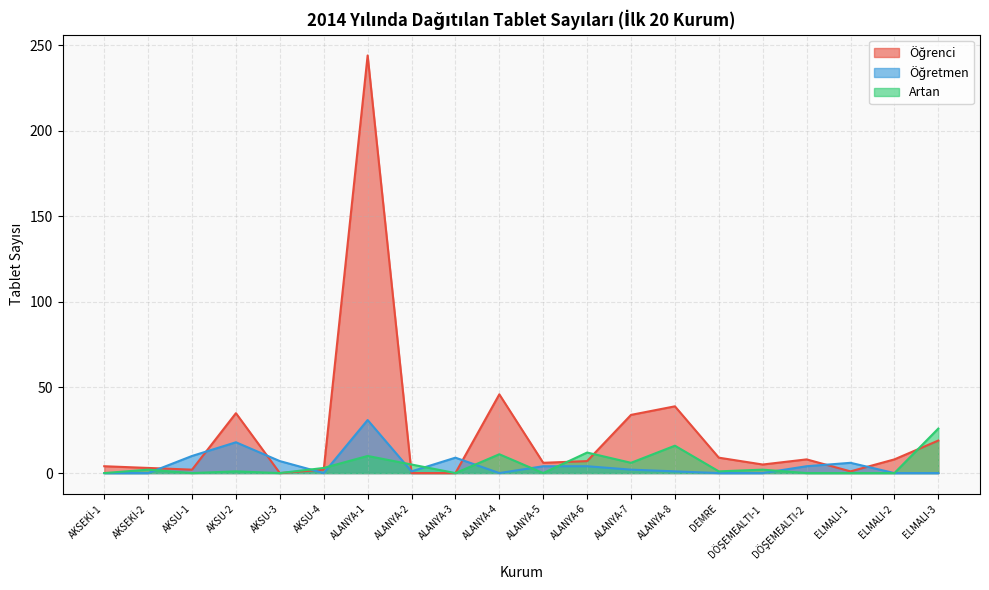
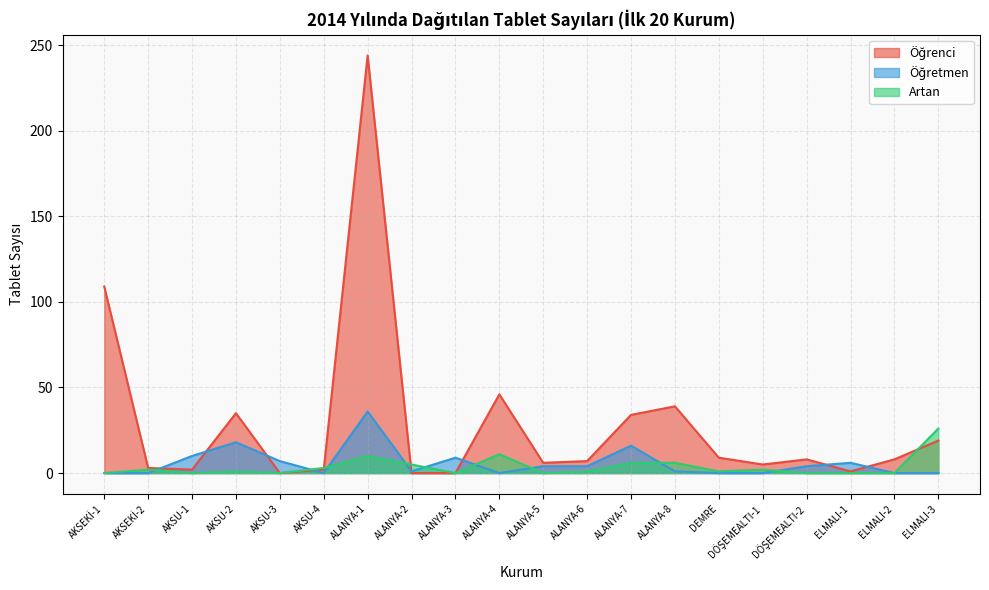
  {
    "Öğrenci": {
-     "AKSEKİ-1": 4,
+     "AKSEKİ-1": 109,
      "AKSU-1": 2,
      "AKSU-2": 35,
      "ALANYA-1": 244,
      "ALANYA-4": 46,
      "ALANYA-5": 6,
      "ALANYA-6": 7,
      "ALANYA-7": 34,
      "ALANYA-8": 39,
      "DEMRE": 9,
      "DÖŞEMEALTI-1": 5,
      "DÖŞEMEALTI-2": 8,
      "ELMALI-2": 8,
      "ELMALI-3": 19
    },
    "Öğretmen": {
      "AKSEKİ-2": 0,
      "AKSU-1": 10,
      "AKSU-2": 18,
      "AKSU-3": 7,
      "AKSU-4": 0,
-     "ALANYA-1": 31,
+     "ALANYA-1": 36,
      "ALANYA-3": 9,
      "ALANYA-4": 0,
      "ALANYA-5": 4,
      "ALANYA-6": 4,
-     "ALANYA-7": 2,
+     "ALANYA-7": 16,
      "ALANYA-8": 1,
      "DÖŞEMEALTI-1": 0,
      "DÖŞEMEALTI-2": 4,
      "ELMALI-1": 6,
      "ELMALI-3": 0
    },
    "Artan": {
      "AKSU-1": 0,
      "AKSU-2": 1,
      "ALANYA-1": 10,
      "ALANYA-2": 5,
      "ALANYA-4": 11,
      "ALANYA-5": 0,
-     "ALANYA-6": 12,
+     "ALANYA-6": 1,
      "ALANYA-7": 6,
-     "ALANYA-8": 16,
+     "ALANYA-8": 6,
      "DÖŞEMEALTI-1": 2,
      "DÖŞEMEALTI-2": 0,
      "ELMALI-3": 26
    }
  }
